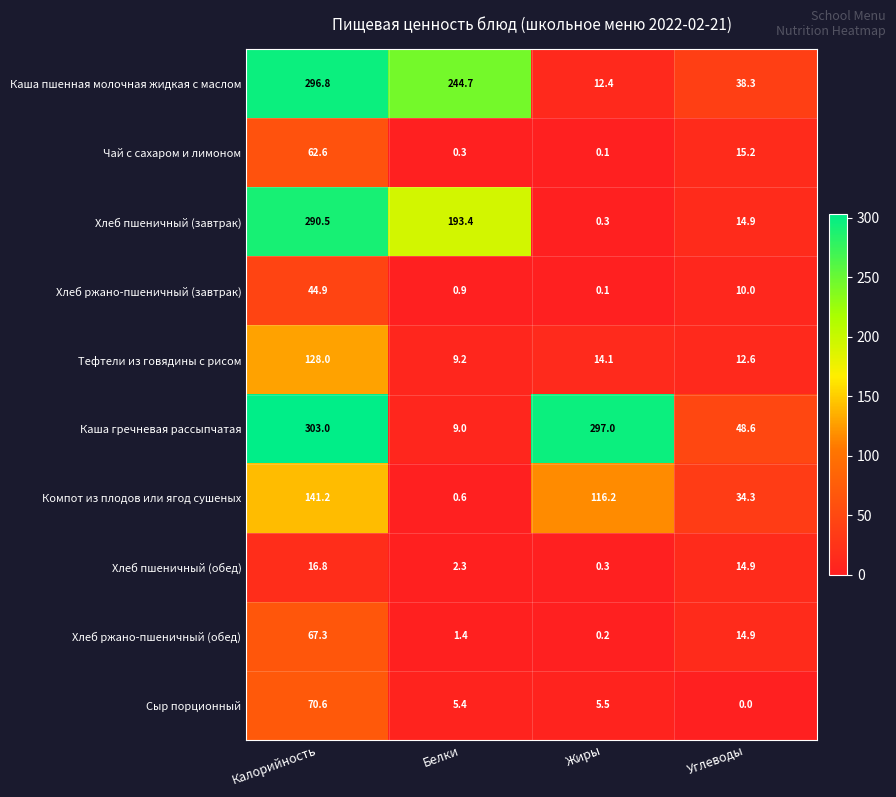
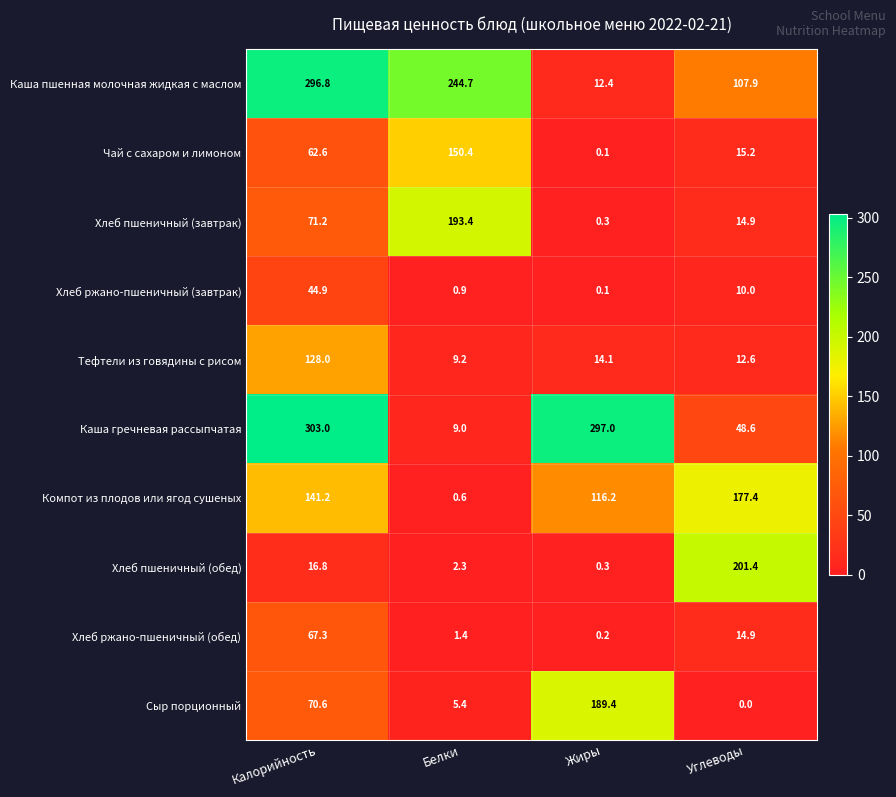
  {
    "Каша пшенная молочная жидкая с маслом": {
      "Калорийность": 296.8,
      "Белки": 244.7,
      "Жиры": 12.4,
-     "Углеводы": 38.3
+     "Углеводы": 107.9
    },
    "Чай с сахаром и лимоном": {
      "Калорийность": 62.6,
-     "Белки": 0.3,
+     "Белки": 150.4,
      "Жиры": 0.1,
      "Углеводы": 15.2
    },
    "Хлеб пшеничный (завтрак)": {
-     "Калорийность": 290.5,
+     "Калорийность": 71.2,
      "Белки": 193.4,
      "Жиры": 0.3,
      "Углеводы": 14.9
    },
    "Хлеб ржано-пшеничный (завтрак)": {
      "Калорийность": 44.9,
      "Белки": 0.9,
      "Жиры": 0.1,
      "Углеводы": 10.0
    },
    "Тефтели из говядины с рисом": {
      "Калорийность": 128.0,
      "Белки": 9.2,
      "Жиры": 14.1,
      "Углеводы": 12.6
    },
    "Каша гречневая рассыпчатая": {
      "Калорийность": 303.0,
      "Белки": 9.0,
      "Жиры": 297.0,
      "Углеводы": 48.6
    },
    "Компот из плодов или ягод сушеных": {
      "Калорийность": 141.2,
      "Белки": 0.6,
      "Жиры": 116.2,
-     "Углеводы": 34.3
+     "Углеводы": 177.4
    },
    "Хлеб пшеничный (обед)": {
      "Калорийность": 16.8,
      "Белки": 2.3,
      "Жиры": 0.3,
-     "Углеводы": 14.9
+     "Углеводы": 201.4
    },
    "Хлеб ржано-пшеничный (обед)": {
      "Калорийность": 67.3,
      "Белки": 1.4,
      "Жиры": 0.2,
      "Углеводы": 14.9
    },
    "Сыр порционный": {
      "Калорийность": 70.6,
      "Белки": 5.4,
-     "Жиры": 5.5,
+     "Жиры": 189.4,
      "Углеводы": 0.0
    }
  }
